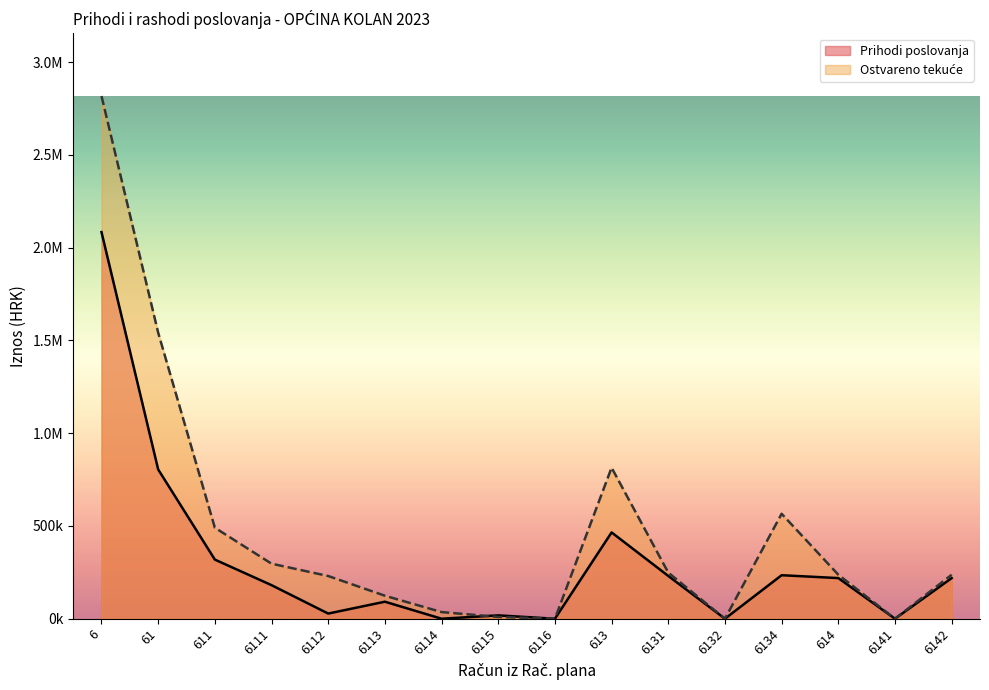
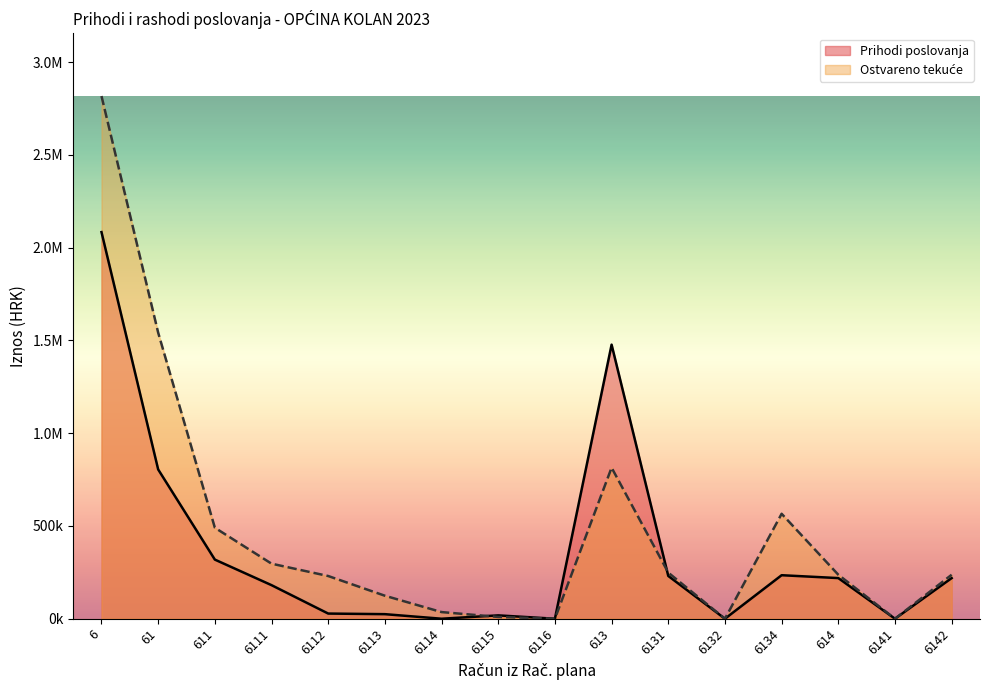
  {
    "Prihodi poslovanja": {
      "6": 2080000,
      "61": 800000,
      "611": 320000,
      "6111": 180000,
      "6112": 30000,
-     "6113": 90000,
+     "6113": 20000,
      "6114": 0,
-     "613": 470000,
+     "613": 1480000,
      "6131": 230000,
      "6134": 230000,
      "614": 220000,
      "6142": 220000
    },
    "Ostvareno tekuće": {
      "6": 2820000,
      "61": 1540000,
      "611": 490000,
      "6111": 300000,
      "6112": 230000,
      "6113": 120000,
      "6114": 40000,
      "613": 810000,
      "6131": 250000,
      "6134": 570000,
      "614": 240000,
      "6142": 240000
    }
  }
